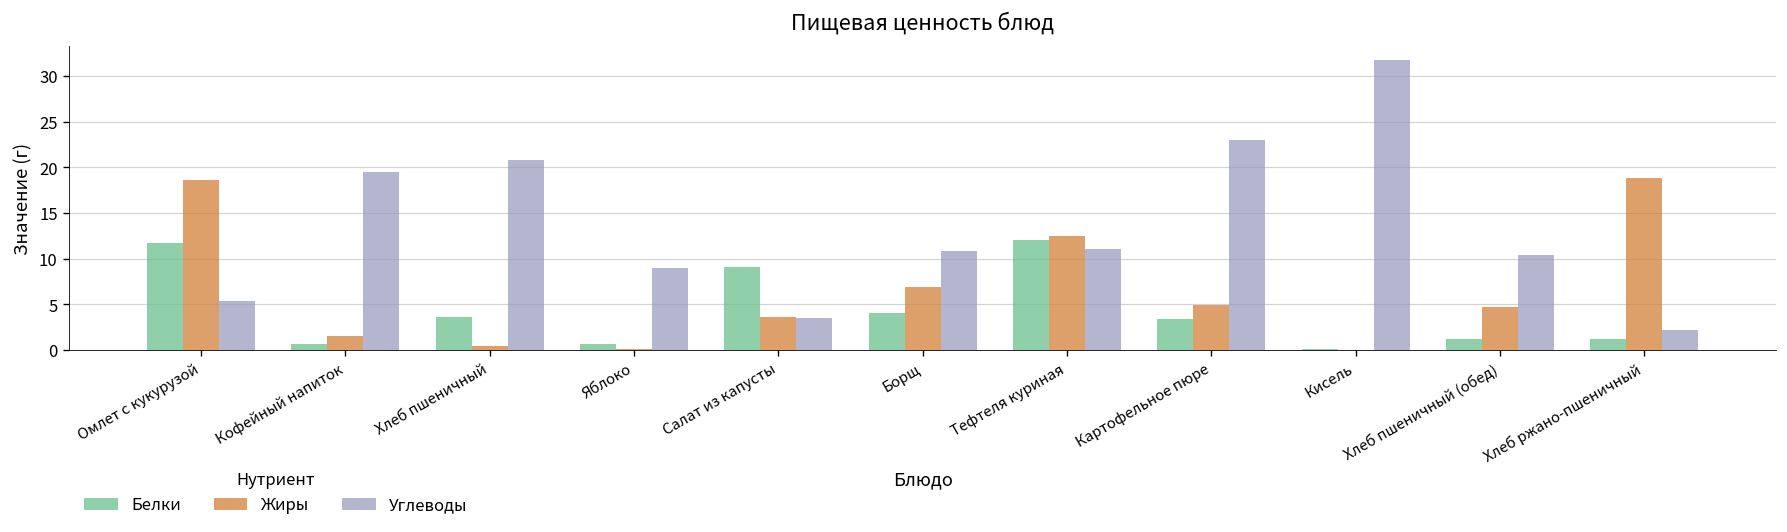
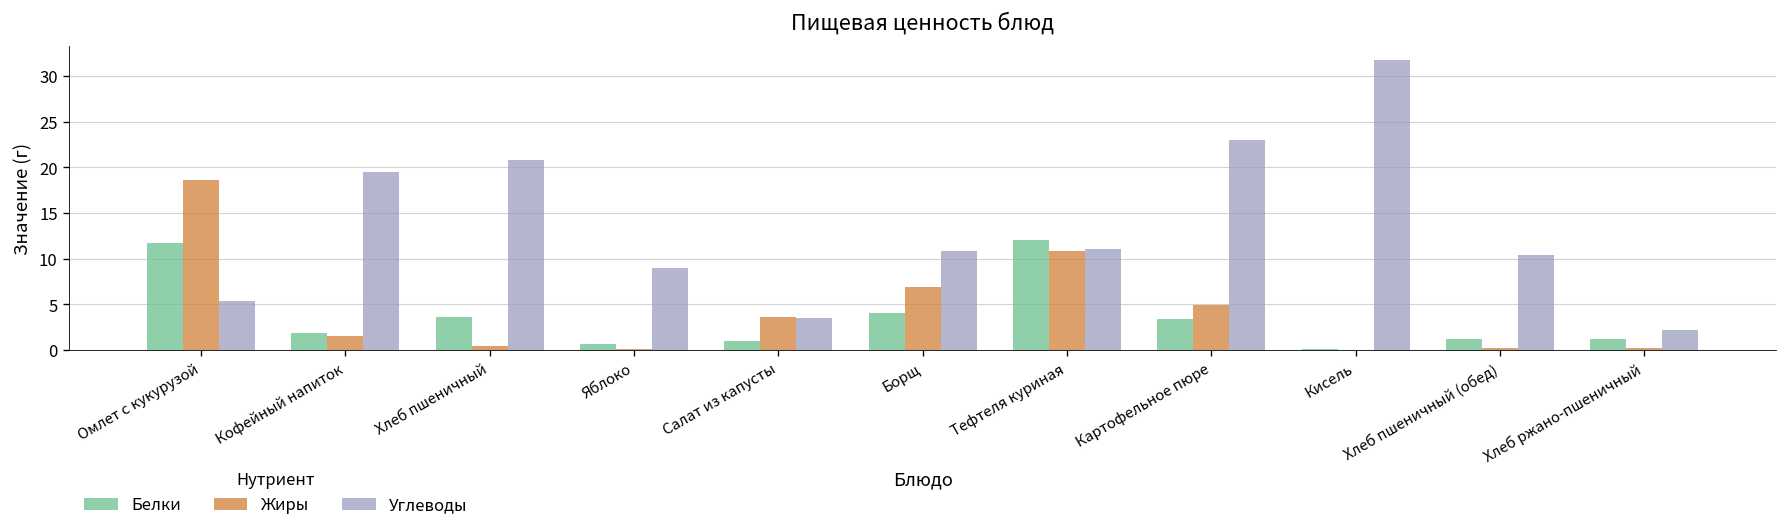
  {
    "Белки": {
      "Омлет с кукурузой": 12,
-     "Кофейный напиток": 1,
+     "Кофейный напиток": 2,
      "Хлеб пшеничный": 4,
      "Яблоко": 1,
-     "Салат из капусты": 9,
+     "Салат из капусты": 1,
      "Борщ": 4,
      "Тефтеля куриная": 12,
      "Картофельное пюре": 3,
      "Хлеб пшеничный (обед)": 1,
      "Хлеб ржано-пшеничный": 1
    },
    "Жиры": {
      "Омлет с кукурузой": 19,
      "Кофейный напиток": 2,
      "Хлеб пшеничный": 0,
      "Салат из капусты": 4,
      "Борщ": 7,
-     "Тефтеля куриная": 12,
+     "Тефтеля куриная": 11,
      "Картофельное пюре": 5,
      "Кисель": 0,
-     "Хлеб пшеничный (обед)": 5,
-     "Хлеб ржано-пшеничный": 19
+     "Хлеб пшеничный (обед)": 0,
+     "Хлеб ржано-пшеничный": 0
    },
    "Углеводы": {
      "Омлет с кукурузой": 5,
      "Кофейный напиток": 20,
      "Хлеб пшеничный": 21,
      "Яблоко": 9,
      "Салат из капусты": 3,
      "Борщ": 11,
      "Тефтеля куриная": 11,
      "Картофельное пюре": 23,
      "Кисель": 32,
      "Хлеб пшеничный (обед)": 10,
      "Хлеб ржано-пшеничный": 2
    }
  }
